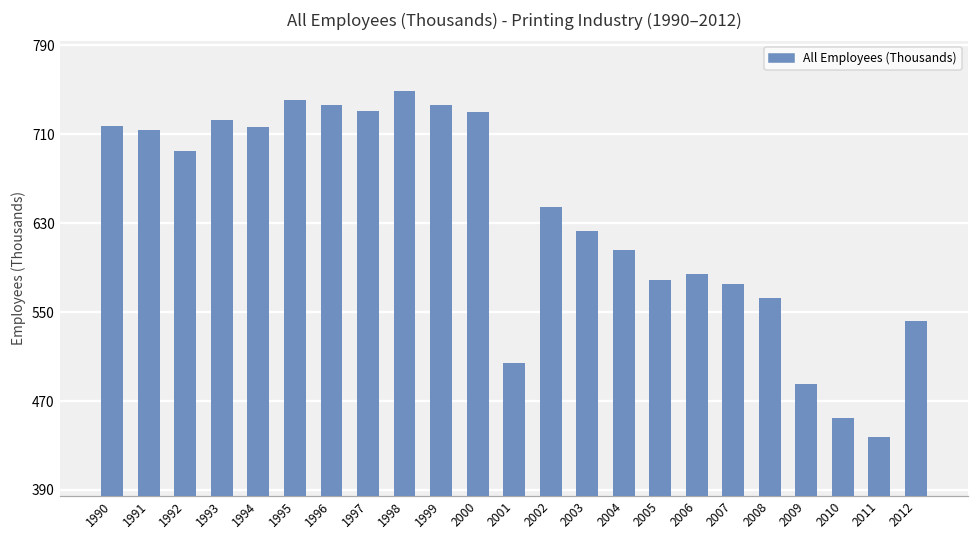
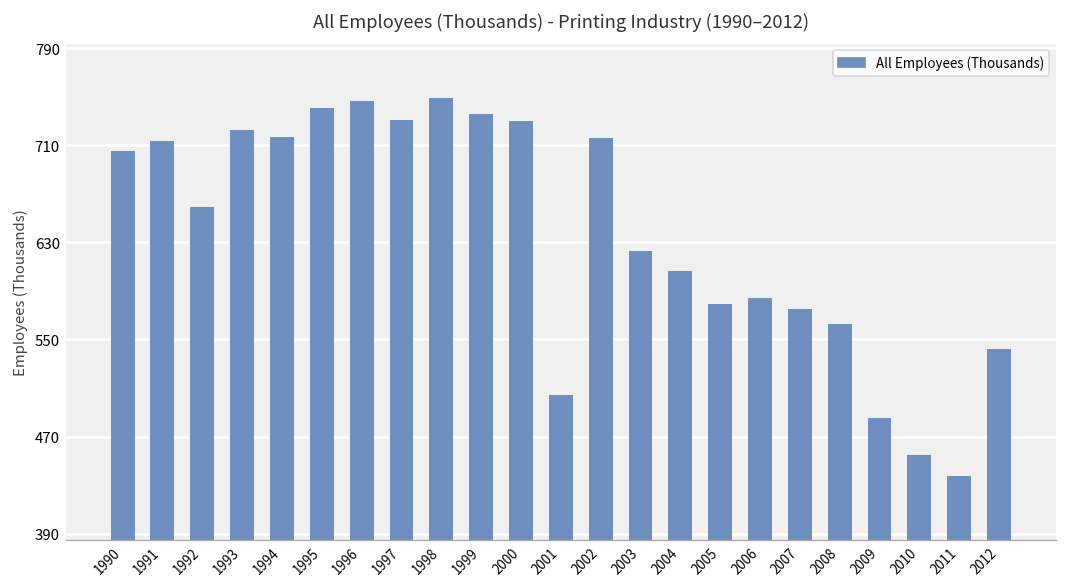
  {
-   "1990": 718,
+   "1990": 705,
    "1991": 713,
-   "1992": 695,
+   "1992": 659,
    "1993": 723,
    "1994": 717,
    "1995": 741,
-   "1996": 736,
+   "1996": 746,
    "1997": 731,
    "1998": 749,
    "1999": 736,
    "2000": 730,
    "2001": 504,
-   "2002": 644,
+   "2002": 716,
    "2003": 623,
    "2004": 606,
    "2005": 579,
    "2006": 584,
    "2007": 575,
    "2008": 563,
    "2009": 485,
    "2010": 455,
    "2011": 438,
    "2012": 542
  }
